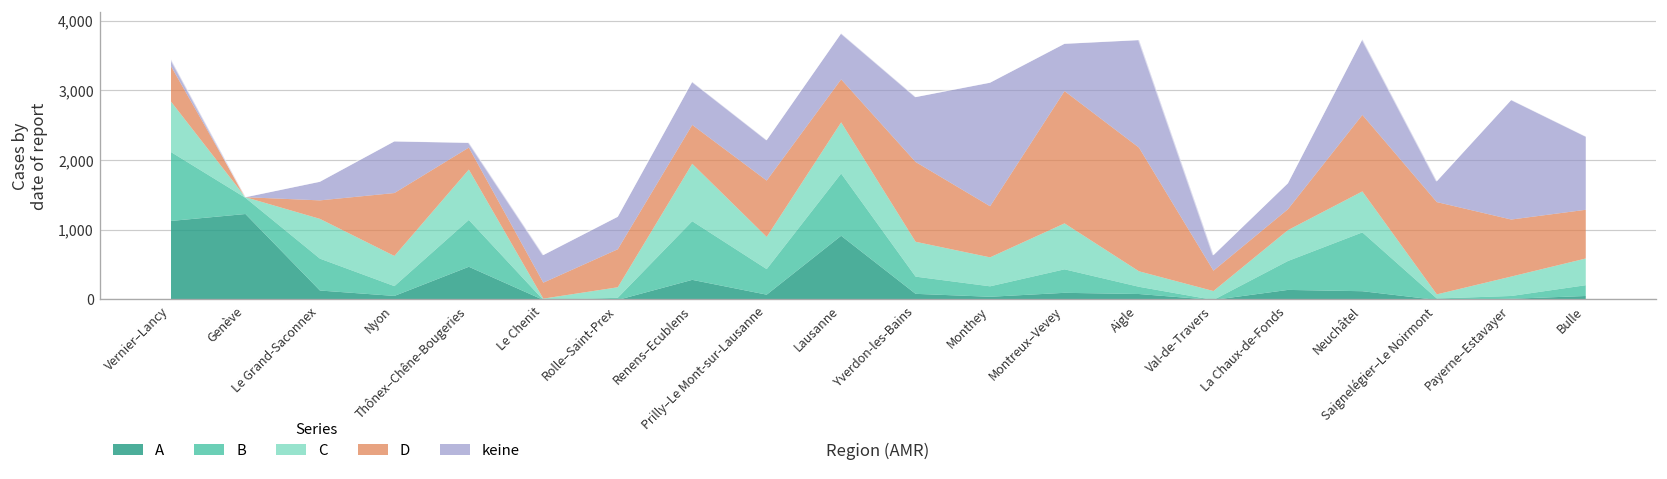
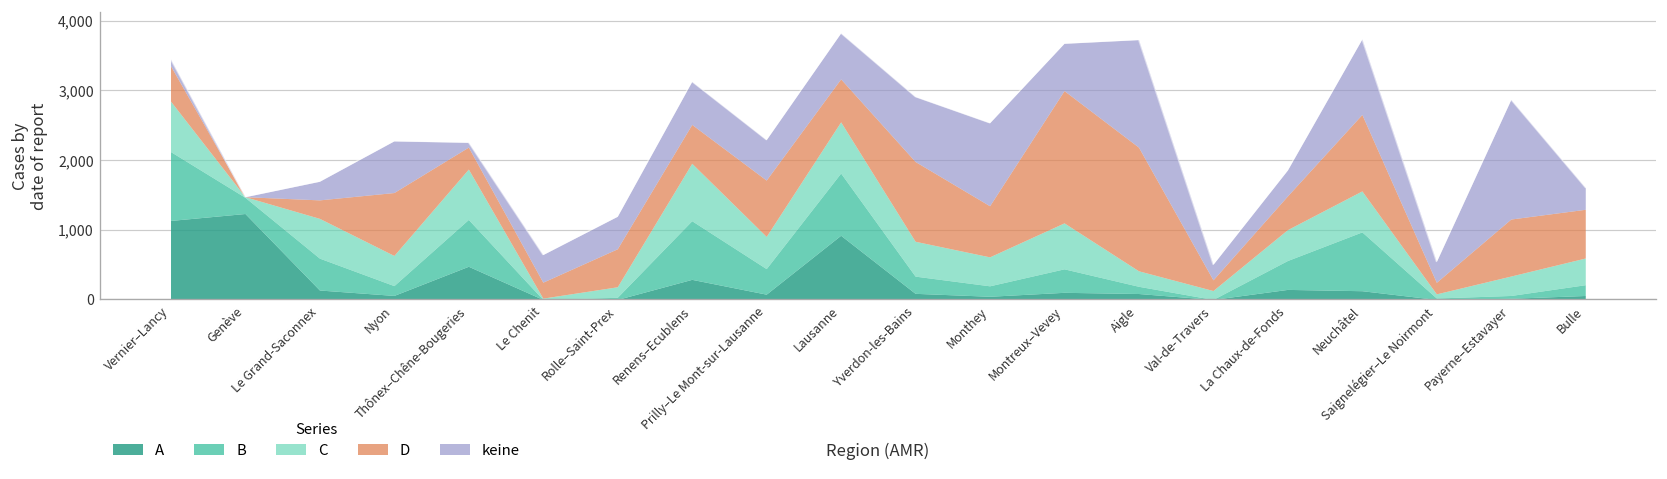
  {
    "D": {
      "Vernier–Lancy": "500",
      "Le Grand-Saconnex": "300",
      "Nyon": "900",
      "Thônex–Chêne-Bougeries": "300",
      "Le Chenit": "200",
      "Rolle–Saint-Prex": "500",
      "Renens–Ecublens": "600",
      "Prilly–Le Mont-sur-Lausanne": "800",
      "Lausanne": "600",
      "Yverdon-les-Bains": "1,100",
      "Monthey": "700",
      "Montreux–Vevey": "1,900",
      "Aigle": "1,800",
-     "Val-de-Travers": "300",
-     "La Chaux-de-Fonds": "300",
+     "Val-de-Travers": "200",
+     "La Chaux-de-Fonds": "500",
      "Neuchâtel": "1,100",
-     "Saignelégier–Le Noirmont": "1,300",
+     "Saignelégier–Le Noirmont": "200",
      "Payerne–Estavayer": "800",
      "Bulle": "700"
    },
    "keine": {
      "Vernier–Lancy": "100",
      "Le Grand-Saconnex": "300",
      "Nyon": "700",
      "Thônex–Chêne-Bougeries": "100",
      "Le Chenit": "400",
      "Rolle–Saint-Prex": "500",
      "Renens–Ecublens": "600",
      "Prilly–Le Mont-sur-Lausanne": "600",
      "Lausanne": "700",
      "Yverdon-les-Bains": "900",
-     "Monthey": "1,800",
+     "Monthey": "1,200",
      "Montreux–Vevey": "700",
      "Aigle": "1,500",
      "Val-de-Travers": "200",
      "La Chaux-de-Fonds": "400",
      "Neuchâtel": "1,100",
      "Saignelégier–Le Noirmont": "300",
      "Payerne–Estavayer": "1,700",
-     "Bulle": "1,100"
+     "Bulle": "300"
    }
  }
